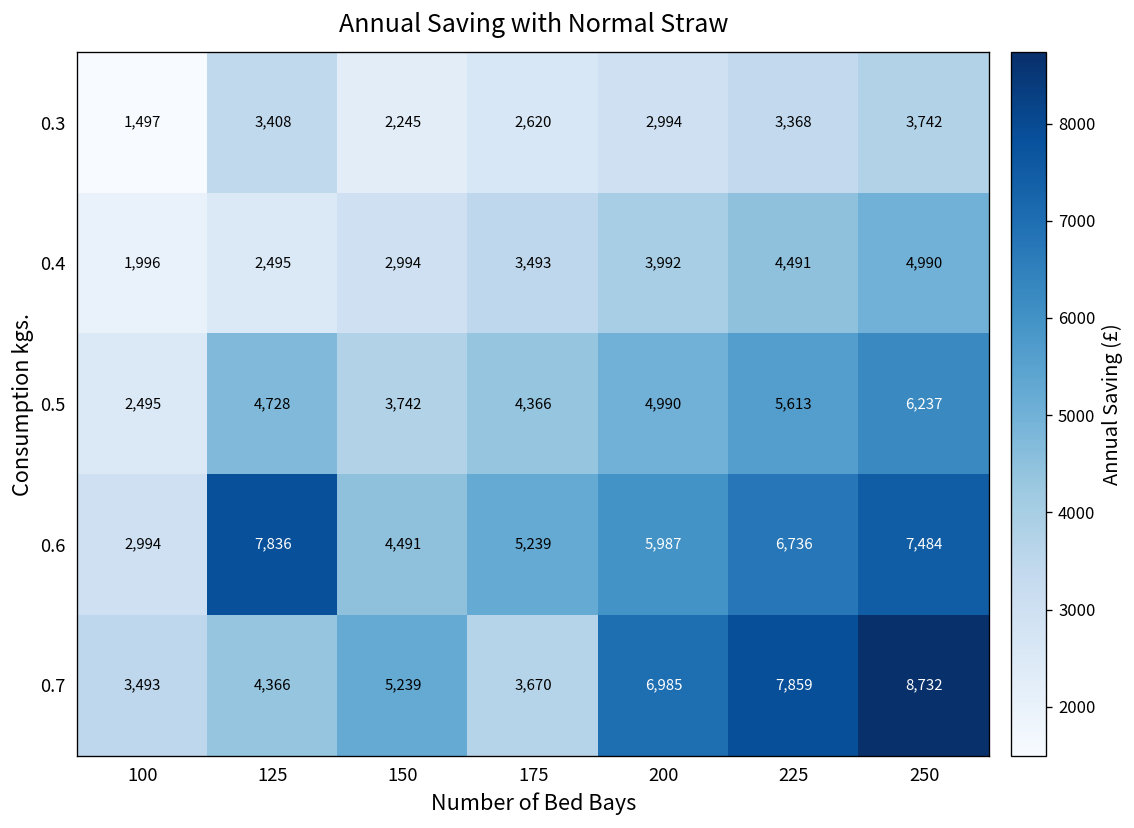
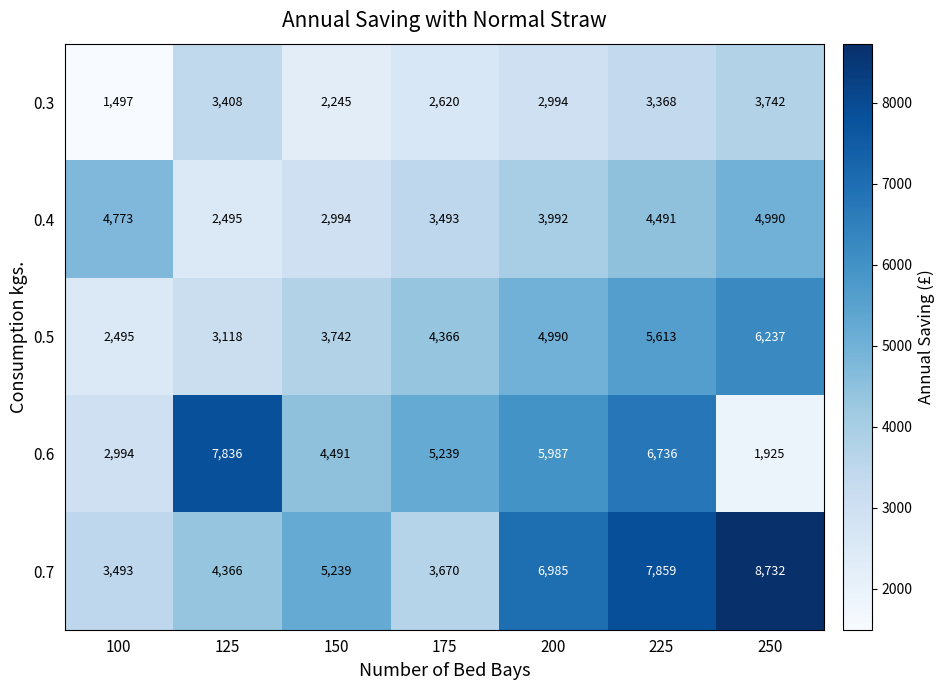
  {
    "0.3": {
      "100": "1,497",
      "125": "3,408",
      "150": "2,245",
      "175": "2,620",
      "200": "2,994",
      "225": "3,368",
      "250": "3,742"
    },
    "0.4": {
-     "100": "1,996",
+     "100": "4,773",
      "125": "2,495",
      "150": "2,994",
      "175": "3,493",
      "200": "3,992",
      "225": "4,491",
      "250": "4,990"
    },
    "0.5": {
      "100": "2,495",
-     "125": "4,728",
+     "125": "3,118",
      "150": "3,742",
      "175": "4,366",
      "200": "4,990",
      "225": "5,613",
      "250": "6,237"
    },
    "0.6": {
      "100": "2,994",
      "125": "7,836",
      "150": "4,491",
      "175": "5,239",
      "200": "5,987",
      "225": "6,736",
-     "250": "7,484"
+     "250": "1,925"
    },
    "0.7": {
      "100": "3,493",
      "125": "4,366",
      "150": "5,239",
      "175": "3,670",
      "200": "6,985",
      "225": "7,859",
      "250": "8,732"
    }
  }
